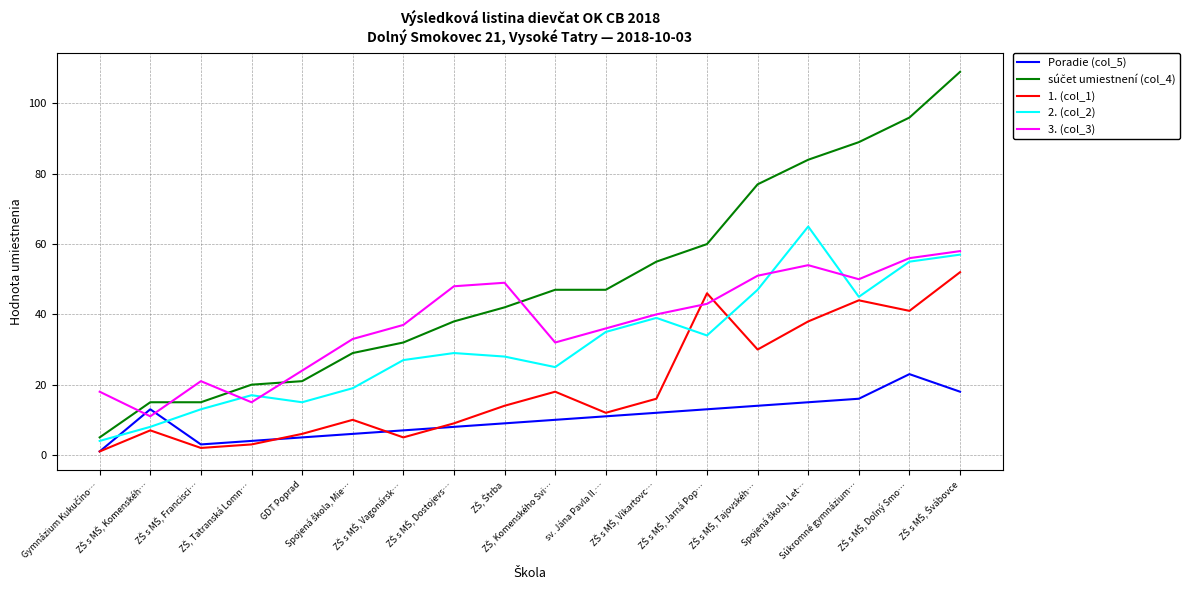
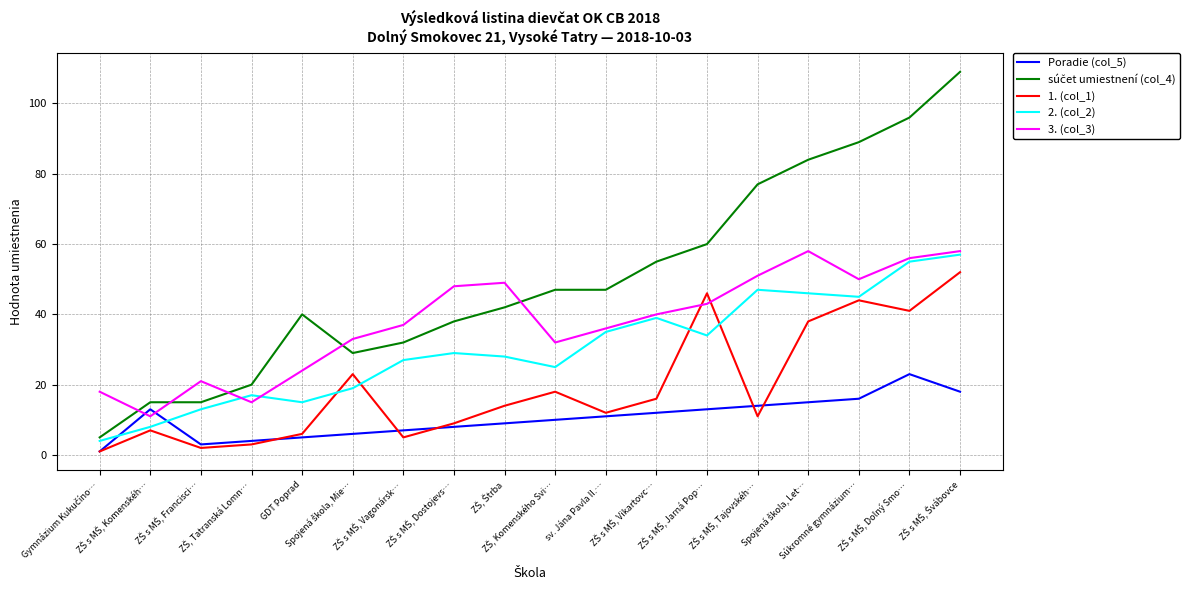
  {
    "Poradie (col_5)": {
      "ZŠ s MŠ, Komenskéh…": 13,
      "ZŠ s MŠ, Francisci…": 3,
      "ZŠ, Tatranská Lomn…": 4,
      "GDT Poprad": 5,
      "Spojená škola, Mie…": 6,
      "ZŠ s MŠ, Vagonársk…": 7,
      "ZŠ s MŠ, Dostojevs…": 8,
      "ZŠ, Štrba": 9,
      "ZŠ, Komenského Svi…": 10,
      "sv. Jána Pavla II.…": 11,
      "ZŠ s MŠ, Vikartovc…": 12,
      "ZŠ s MŠ, Jarná Pop…": 13,
      "ZŠ s MŠ, Tajovskéh…": 14,
      "Spojená škola, Let…": 15,
      "Súkromné gymnázium…": 16,
      "ZŠ s MŠ, Dolný Smo…": 23,
      "ZŠ s MŠ, Švábovce": 18
    },
    "súčet umiestnení (col_4)": {
      "Gymnázium Kukučíno…": 5,
      "ZŠ s MŠ, Komenskéh…": 15,
      "ZŠ s MŠ, Francisci…": 15,
      "ZŠ, Tatranská Lomn…": 20,
-     "GDT Poprad": 21,
+     "GDT Poprad": 40,
      "Spojená škola, Mie…": 29,
      "ZŠ s MŠ, Vagonársk…": 32,
      "ZŠ s MŠ, Dostojevs…": 38,
      "ZŠ, Štrba": 42,
      "ZŠ, Komenského Svi…": 47,
      "sv. Jána Pavla II.…": 47,
      "ZŠ s MŠ, Vikartovc…": 55,
      "ZŠ s MŠ, Jarná Pop…": 60,
      "ZŠ s MŠ, Tajovskéh…": 77,
      "Spojená škola, Let…": 84,
      "Súkromné gymnázium…": 89,
      "ZŠ s MŠ, Dolný Smo…": 96,
      "ZŠ s MŠ, Švábovce": 109
    },
    "1. (col_1)": {
      "ZŠ s MŠ, Komenskéh…": 7,
      "ZŠ s MŠ, Francisci…": 2,
      "ZŠ, Tatranská Lomn…": 3,
      "GDT Poprad": 6,
-     "Spojená škola, Mie…": 10,
+     "Spojená škola, Mie…": 23,
      "ZŠ s MŠ, Vagonársk…": 5,
      "ZŠ s MŠ, Dostojevs…": 9,
      "ZŠ, Štrba": 14,
      "ZŠ, Komenského Svi…": 18,
      "sv. Jána Pavla II.…": 12,
      "ZŠ s MŠ, Vikartovc…": 16,
      "ZŠ s MŠ, Jarná Pop…": 46,
-     "ZŠ s MŠ, Tajovskéh…": 30,
+     "ZŠ s MŠ, Tajovskéh…": 11,
      "Spojená škola, Let…": 38,
      "Súkromné gymnázium…": 44,
      "ZŠ s MŠ, Dolný Smo…": 41,
      "ZŠ s MŠ, Švábovce": 52
    },
    "2. (col_2)": {
      "Gymnázium Kukučíno…": 4,
      "ZŠ s MŠ, Komenskéh…": 8,
      "ZŠ s MŠ, Francisci…": 13,
      "ZŠ, Tatranská Lomn…": 17,
      "GDT Poprad": 15,
      "Spojená škola, Mie…": 19,
      "ZŠ s MŠ, Vagonársk…": 27,
      "ZŠ s MŠ, Dostojevs…": 29,
      "ZŠ, Štrba": 28,
      "ZŠ, Komenského Svi…": 25,
      "sv. Jána Pavla II.…": 35,
      "ZŠ s MŠ, Vikartovc…": 39,
      "ZŠ s MŠ, Jarná Pop…": 34,
      "ZŠ s MŠ, Tajovskéh…": 47,
-     "Spojená škola, Let…": 65,
+     "Spojená škola, Let…": 46,
      "Súkromné gymnázium…": 45,
      "ZŠ s MŠ, Dolný Smo…": 55,
      "ZŠ s MŠ, Švábovce": 57
    },
    "3. (col_3)": {
      "Gymnázium Kukučíno…": 18,
      "ZŠ s MŠ, Komenskéh…": 11,
      "ZŠ s MŠ, Francisci…": 21,
      "ZŠ, Tatranská Lomn…": 15,
      "GDT Poprad": 24,
      "Spojená škola, Mie…": 33,
      "ZŠ s MŠ, Vagonársk…": 37,
      "ZŠ s MŠ, Dostojevs…": 48,
      "ZŠ, Štrba": 49,
      "ZŠ, Komenského Svi…": 32,
      "sv. Jána Pavla II.…": 36,
      "ZŠ s MŠ, Vikartovc…": 40,
      "ZŠ s MŠ, Jarná Pop…": 43,
      "ZŠ s MŠ, Tajovskéh…": 51,
-     "Spojená škola, Let…": 54,
+     "Spojená škola, Let…": 58,
      "Súkromné gymnázium…": 50,
      "ZŠ s MŠ, Dolný Smo…": 56,
      "ZŠ s MŠ, Švábovce": 58
    }
  }
